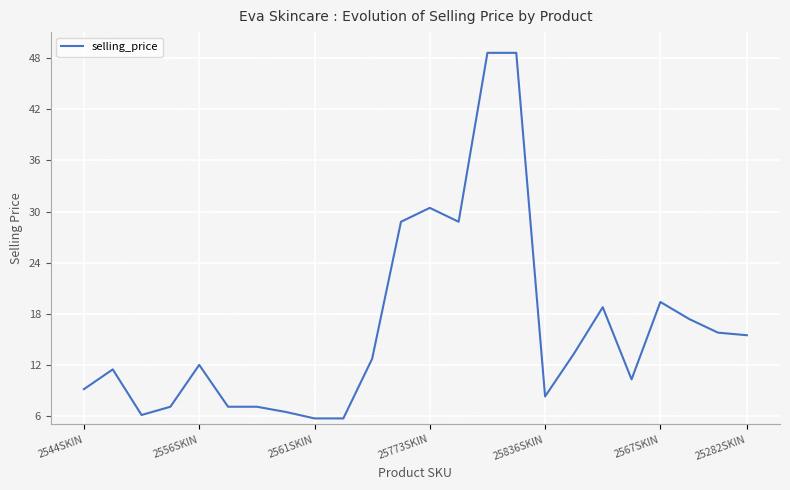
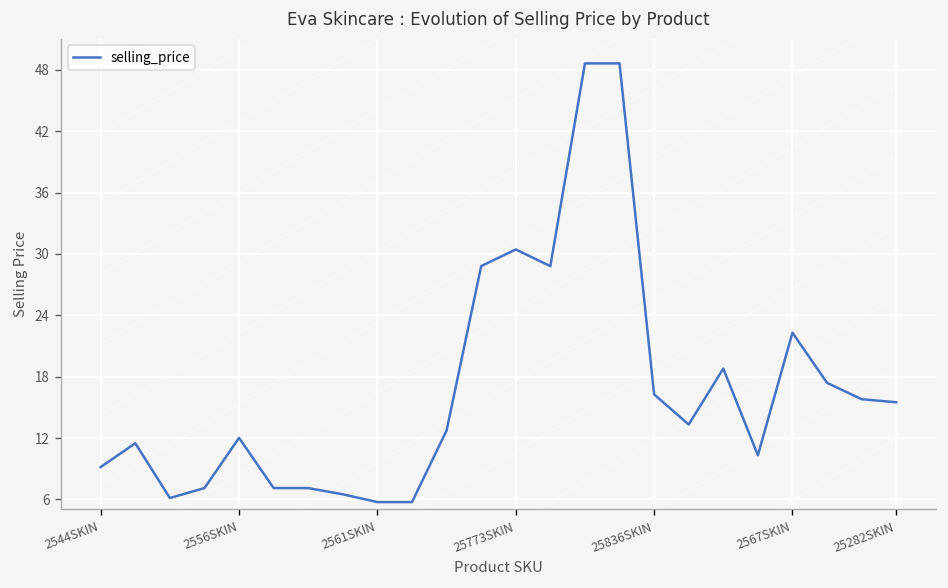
  {
    "selling_price": {
      "2544SKIN": 9,
      "2556SKIN": 12,
      "2561SKIN": 6,
      "25773SKIN": 30,
-     "25836SKIN": 8,
-     "2567SKIN": 19,
+     "25836SKIN": 16,
+     "2567SKIN": 22,
      "25282SKIN": 16
    }
  }
